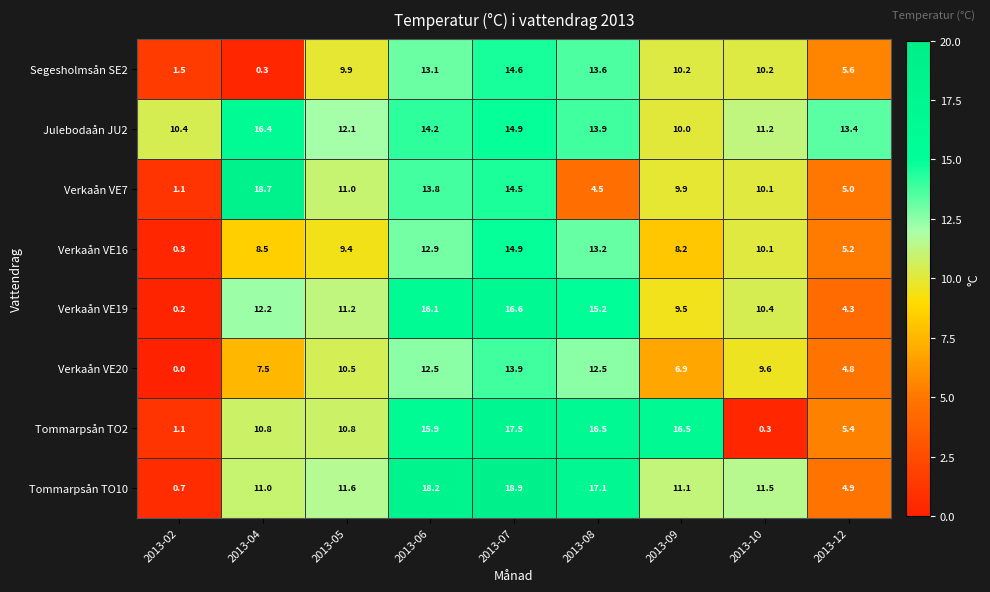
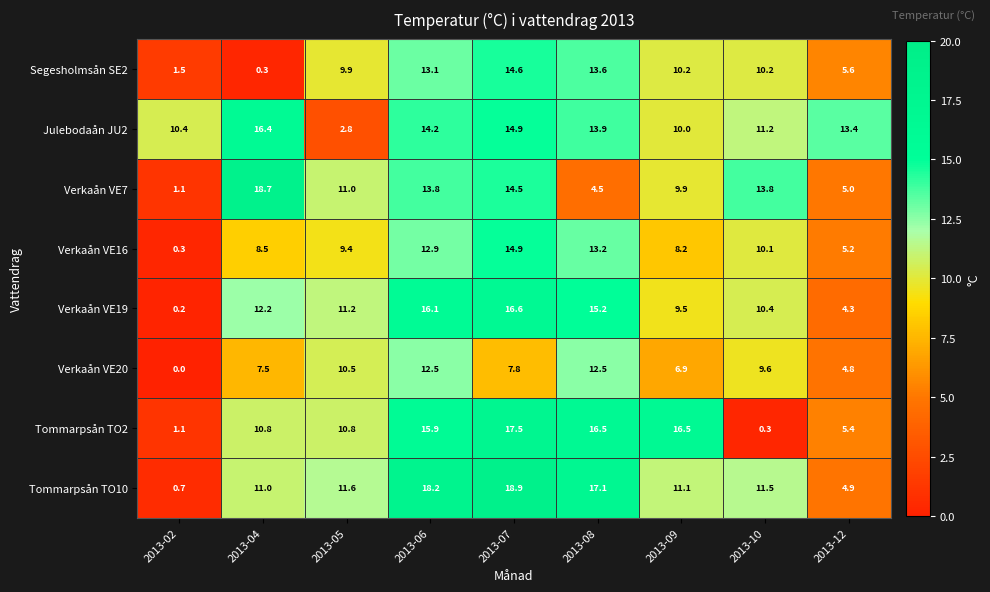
  {
    "Segesholmsån SE2": {
      "2013-02": 1.5,
      "2013-04": 0.3,
      "2013-05": 9.9,
      "2013-06": 13.1,
      "2013-07": 14.6,
      "2013-08": 13.6,
      "2013-09": 10.2,
      "2013-10": 10.2,
      "2013-12": 5.6
    },
    "Julebodaån JU2": {
      "2013-02": 10.4,
      "2013-04": 16.4,
-     "2013-05": 12.1,
+     "2013-05": 2.8,
      "2013-06": 14.2,
      "2013-07": 14.9,
      "2013-08": 13.9,
      "2013-09": 10.0,
      "2013-10": 11.2,
      "2013-12": 13.4
    },
    "Verkaån VE7": {
      "2013-02": 1.1,
      "2013-04": 18.7,
      "2013-05": 11.0,
      "2013-06": 13.8,
      "2013-07": 14.5,
      "2013-08": 4.5,
      "2013-09": 9.9,
-     "2013-10": 10.1,
+     "2013-10": 13.8,
      "2013-12": 5.0
    },
    "Verkaån VE16": {
      "2013-02": 0.3,
      "2013-04": 8.5,
      "2013-05": 9.4,
      "2013-06": 12.9,
      "2013-07": 14.9,
      "2013-08": 13.2,
      "2013-09": 8.2,
      "2013-10": 10.1,
      "2013-12": 5.2
    },
    "Verkaån VE19": {
      "2013-02": 0.2,
      "2013-04": 12.2,
      "2013-05": 11.2,
      "2013-06": 16.1,
      "2013-07": 16.6,
      "2013-08": 15.2,
      "2013-09": 9.5,
      "2013-10": 10.4,
      "2013-12": 4.3
    },
    "Verkaån VE20": {
      "2013-02": 0.0,
      "2013-04": 7.5,
      "2013-05": 10.5,
      "2013-06": 12.5,
-     "2013-07": 13.9,
+     "2013-07": 7.8,
      "2013-08": 12.5,
      "2013-09": 6.9,
      "2013-10": 9.6,
      "2013-12": 4.8
    },
    "Tommarpsån TO2": {
      "2013-02": 1.1,
      "2013-04": 10.8,
      "2013-05": 10.8,
      "2013-06": 15.9,
      "2013-07": 17.5,
      "2013-08": 16.5,
      "2013-09": 16.5,
      "2013-10": 0.3,
      "2013-12": 5.4
    },
    "Tommarpsån TO10": {
      "2013-02": 0.7,
      "2013-04": 11.0,
      "2013-05": 11.6,
      "2013-06": 18.2,
      "2013-07": 18.9,
      "2013-08": 17.1,
      "2013-09": 11.1,
      "2013-10": 11.5,
      "2013-12": 4.9
    }
  }
